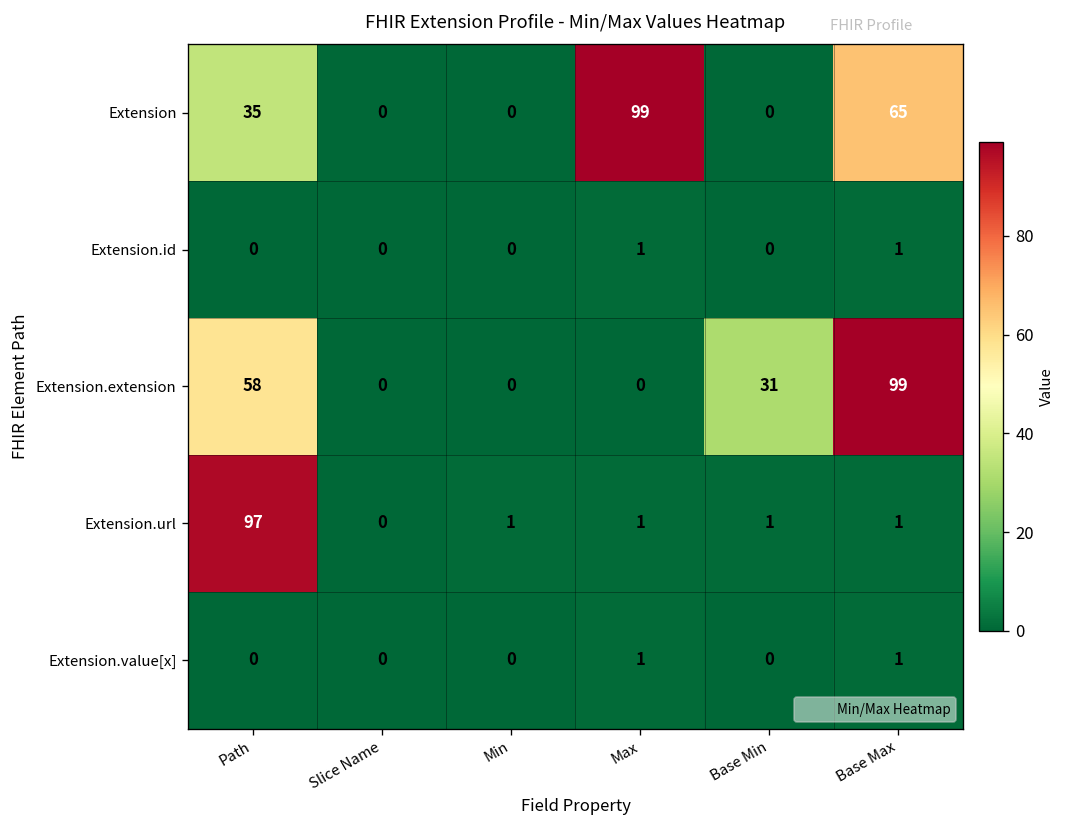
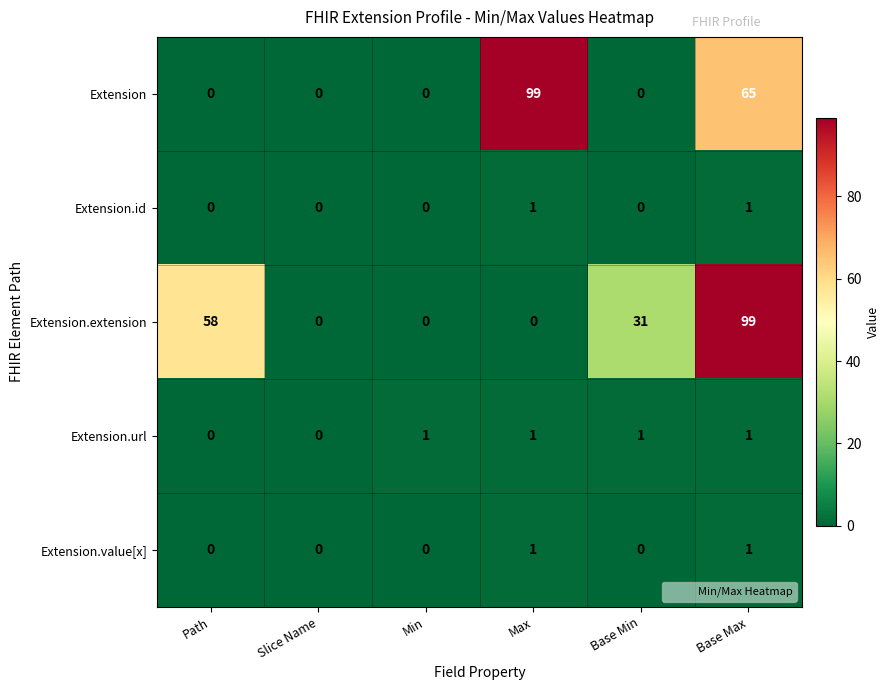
  {
    "Extension": {
-     "Path": 35,
+     "Path": 0,
      "Slice Name": 0,
      "Min": 0,
      "Max": 99,
      "Base Min": 0,
      "Base Max": 65
    },
    "Extension.id": {
      "Path": 0,
      "Slice Name": 0,
      "Min": 0,
      "Max": 1,
      "Base Min": 0,
      "Base Max": 1
    },
    "Extension.extension": {
      "Path": 58,
      "Slice Name": 0,
      "Min": 0,
      "Max": 0,
      "Base Min": 31,
      "Base Max": 99
    },
    "Extension.url": {
-     "Path": 97,
+     "Path": 0,
      "Slice Name": 0,
      "Min": 1,
      "Max": 1,
      "Base Min": 1,
      "Base Max": 1
    },
    "Extension.value[x]": {
      "Path": 0,
      "Slice Name": 0,
      "Min": 0,
      "Max": 1,
      "Base Min": 0,
      "Base Max": 1
    }
  }
